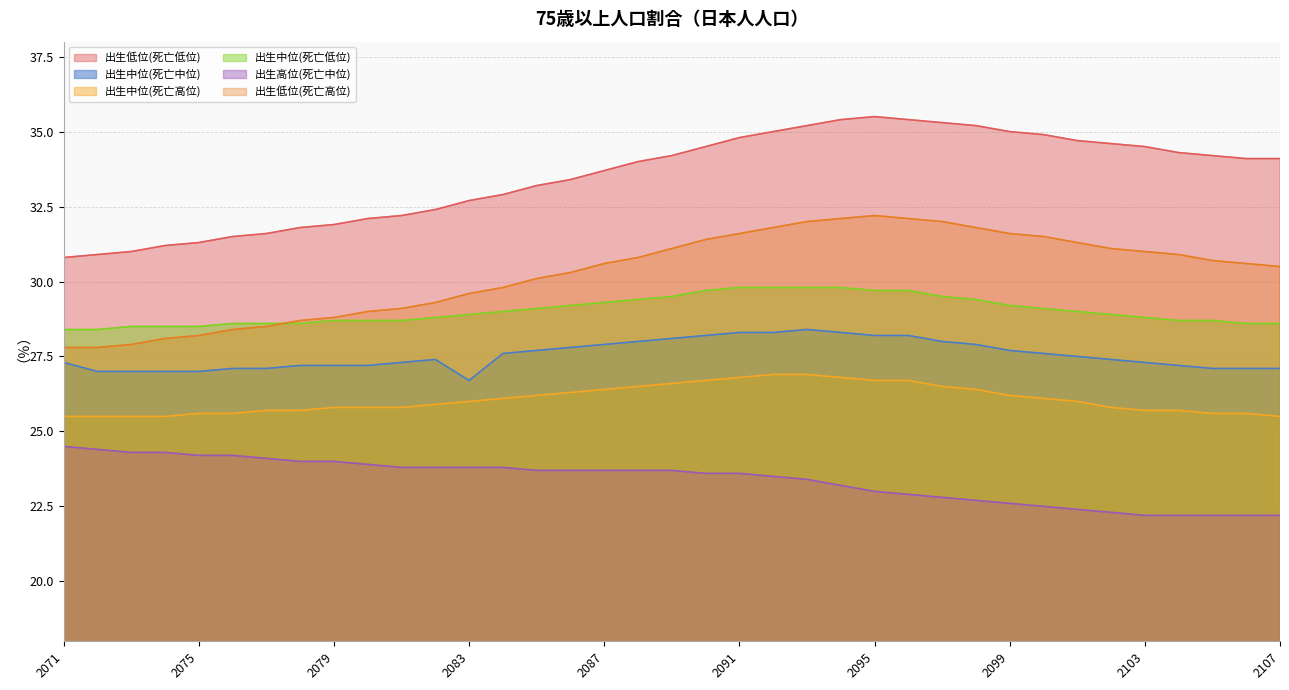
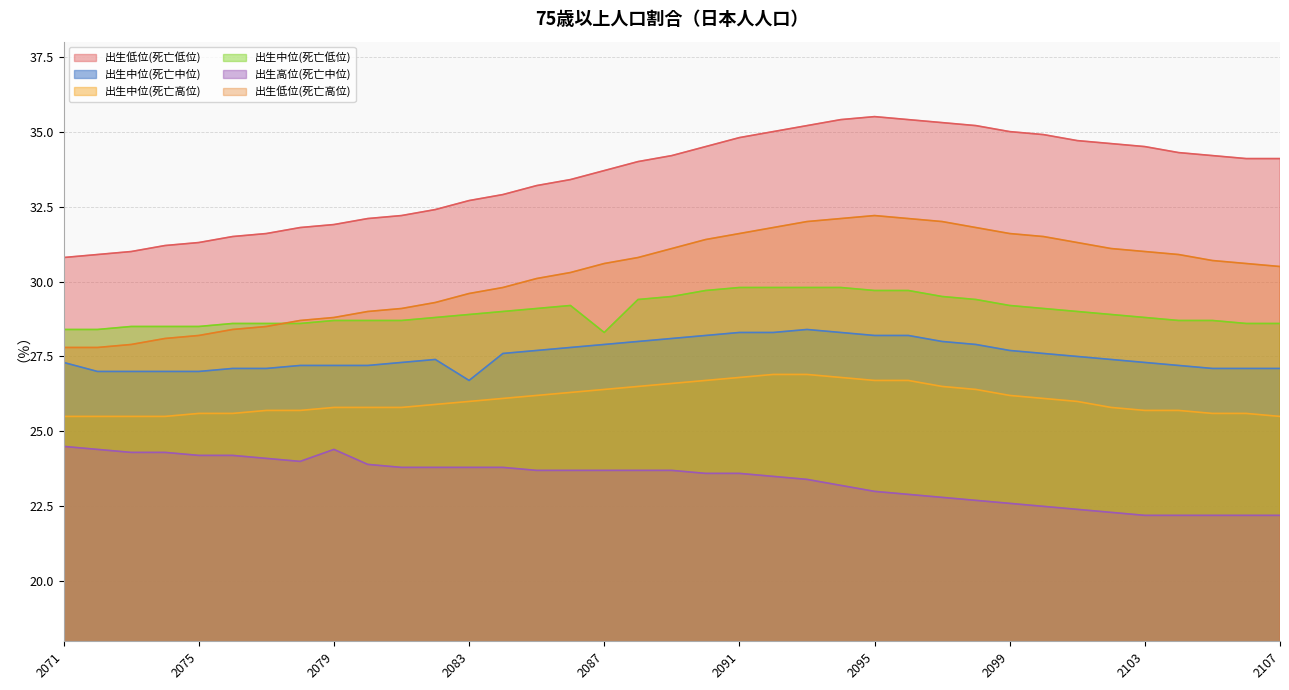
  {
    "出生中位(死亡中位)": {
      "2071": 27.3,
      "2075": 27.0,
      "2079": 27.2,
      "2083": 26.7,
      "2087": 27.9,
      "2091": 28.3,
      "2095": 28.2,
      "2099": 27.7,
      "2103": 27.3,
      "2107": 27.1
    },
    "出生中位(死亡低位)": {
      "2071": 28.4,
      "2075": 28.5,
      "2079": 28.7,
      "2083": 28.9,
-     "2087": 29.3,
+     "2087": 28.3,
      "2091": 29.8,
      "2095": 29.7,
      "2099": 29.2,
      "2103": 28.8,
      "2107": 28.6
    },
    "出生高位(死亡中位)": {
      "2071": 24.5,
      "2075": 24.2,
-     "2079": 24.0,
+     "2079": 24.4,
      "2083": 23.8,
      "2087": 23.7,
      "2091": 23.6,
      "2095": 23.0,
      "2099": 22.6,
      "2103": 22.2,
      "2107": 22.2
    }
  }
